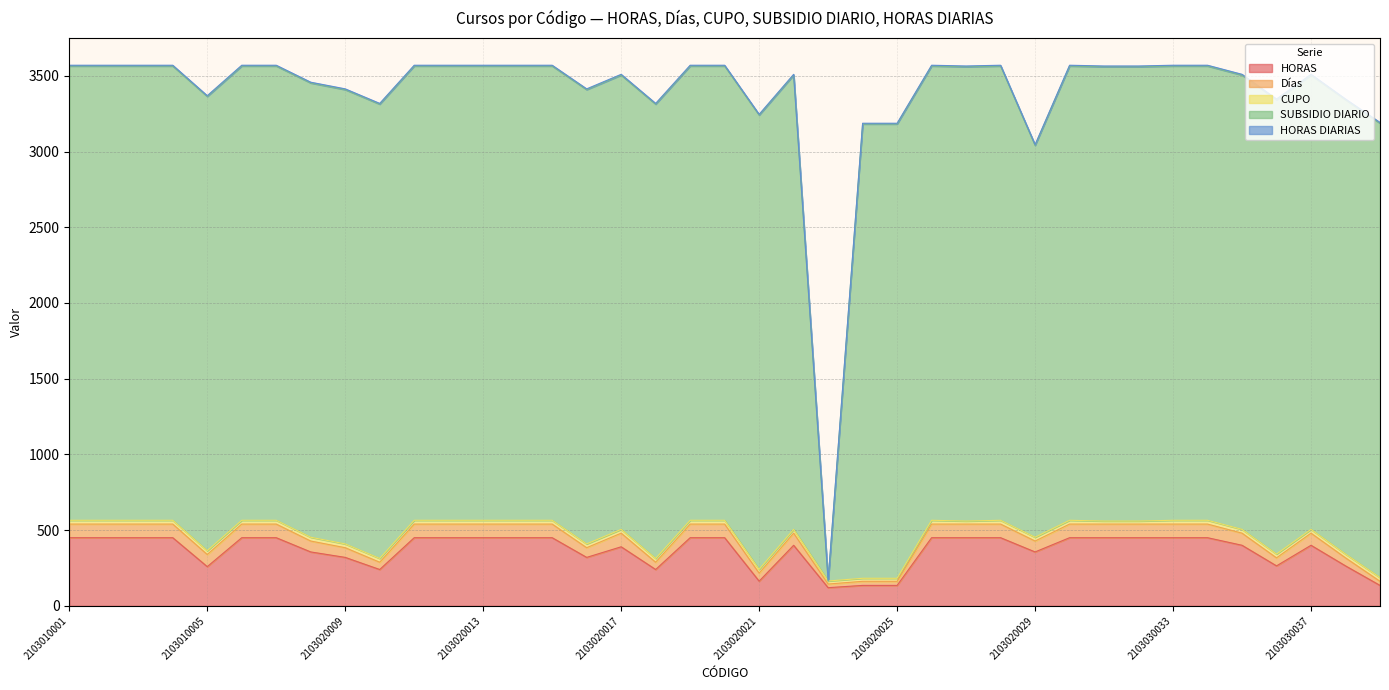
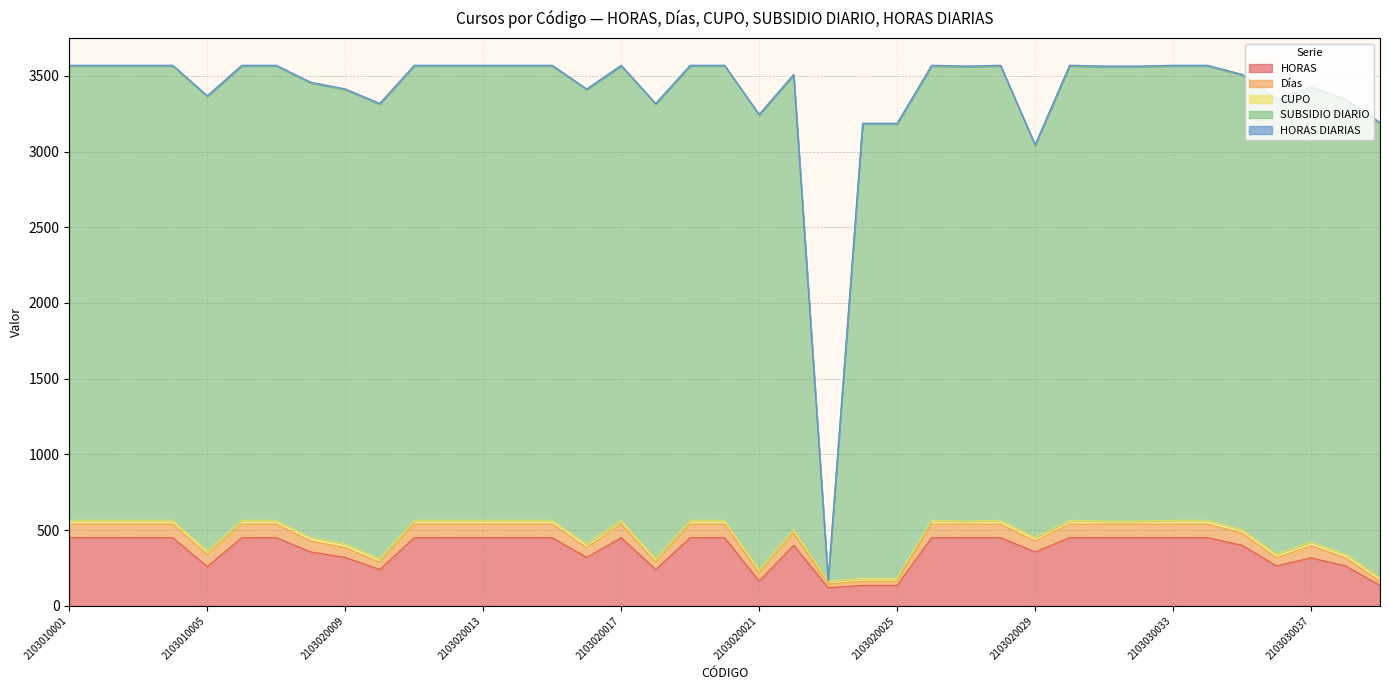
  {
    "HORAS": {
      "2103010001": 450,
      "2103010005": 260,
      "2103020009": 320,
      "2103020013": 450,
-     "2103020017": 390,
+     "2103020017": 450,
      "2103020021": 160,
      "2103020025": 140,
      "2103020029": 360,
      "2103030033": 450,
-     "2103030037": 400
+     "2103030037": 320
    },
    "Días": {
      "2103010001": 90,
      "2103010005": 80,
      "2103020009": 60,
      "2103020013": 90,
      "2103020017": 90,
      "2103020021": 50,
      "2103020025": 30,
      "2103020029": 70,
      "2103030033": 90,
      "2103030037": 80
    },
    "CUPO": {
      "2103010001": 30,
      "2103010005": 30,
      "2103020009": 30,
      "2103020013": 30,
      "2103020017": 30,
      "2103020021": 30,
      "2103020025": 20,
      "2103020029": 30,
      "2103030033": 30,
      "2103030037": 30
    }
  }
